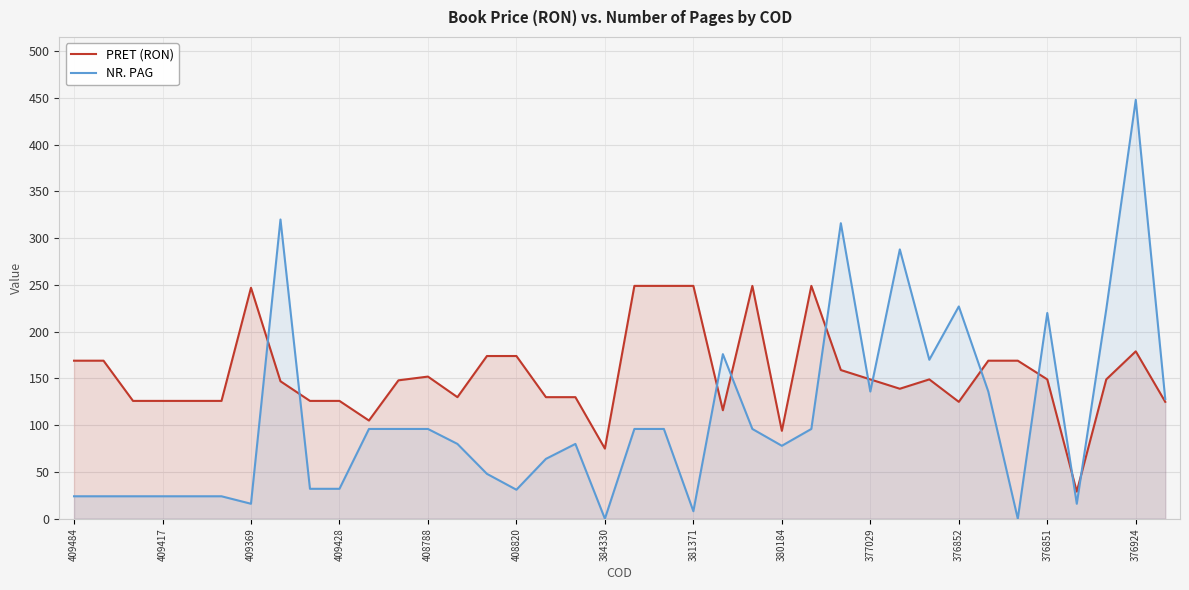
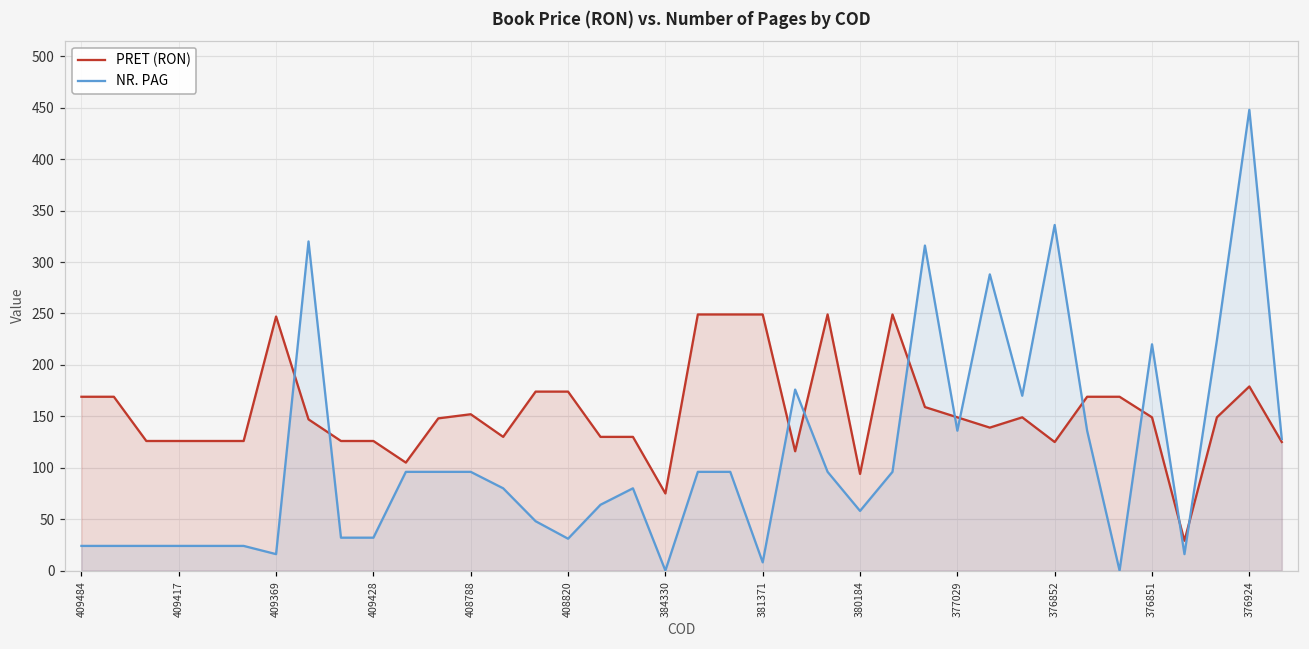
  {
    "PRET (RON)": {
      "409484": 170,
      "409417": 130,
      "409369": 250,
      "409428": 130,
      "408788": 150,
      "408820": 170,
      "384330": 80,
      "381371": 250,
      "380184": 90,
      "377029": 150,
      "376852": 130,
      "376851": 150,
      "376924": 180
    },
    "NR. PAG": {
      "409484": 20,
      "409417": 20,
      "409369": 20,
      "409428": 30,
      "408788": 100,
      "408820": 30,
      "384330": 0,
      "381371": 10,
-     "380184": 80,
+     "380184": 60,
      "377029": 140,
-     "376852": 230,
+     "376852": 340,
      "376851": 220,
      "376924": 450
    }
  }
